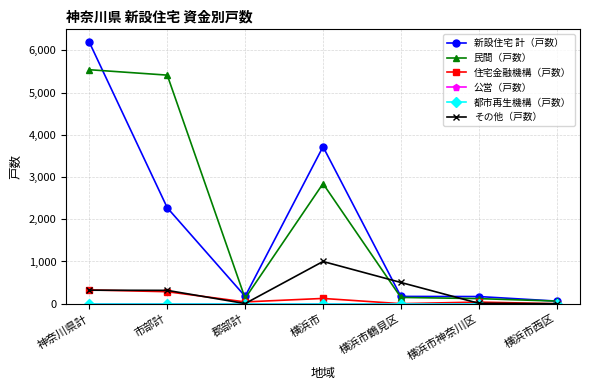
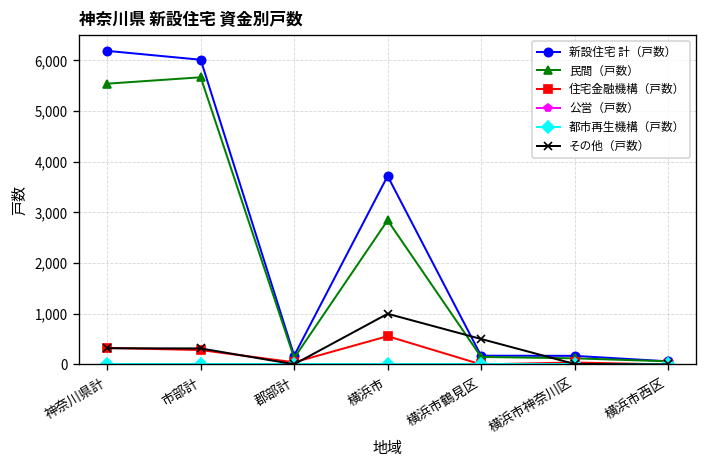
  {
    "新設住宅 計（戸数）": {
      "神奈川県計": "6,200",
-     "市部計": "2,300",
+     "市部計": "6,000",
      "横浜市": "3,700"
    },
    "民間（戸数）": {
      "神奈川県計": "5,500",
-     "市部計": "5,400",
+     "市部計": "5,700",
      "横浜市": "2,800"
    },
    "住宅金融機構（戸数）": {
-     "横浜市": "100"
+     "横浜市": "600"
    },
    "都市再生機構（戸数）": {
      "神奈川県計": "0",
      "市部計": "0",
      "横浜市": "0"
    },
    "その他（戸数）": {
      "横浜市": "1,000",
      "横浜市鶴見区": "500"
    }
  }
